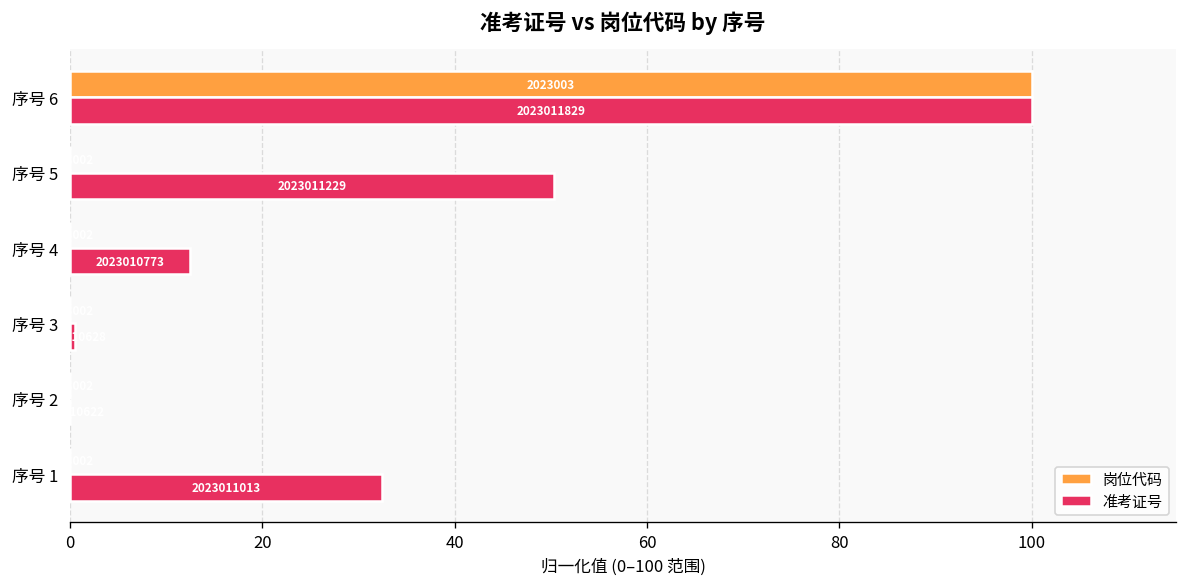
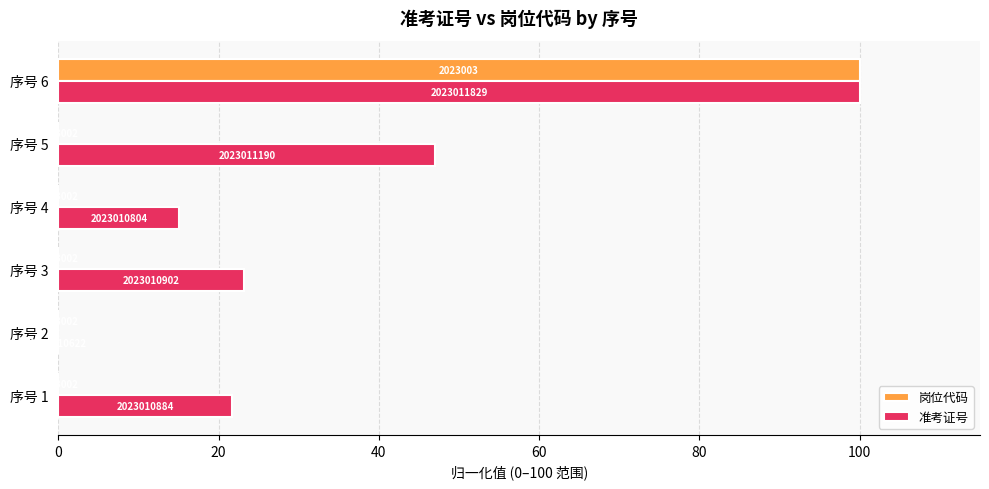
  {
    "岗位代码": {
      "序号 5": 0,
      "序号 4": 0,
      "序号 3": 0,
      "序号 2": 0,
      "序号 1": 0
    },
    "准考证号": {
-     "序号 5": 2023011229,
-     "序号 4": 2023010773,
-     "序号 3": 0,
-     "序号 1": 2023011013
+     "序号 5": 2023011190,
+     "序号 4": 2023010804,
+     "序号 3": 23,
+     "序号 1": 2023010884
    }
  }
